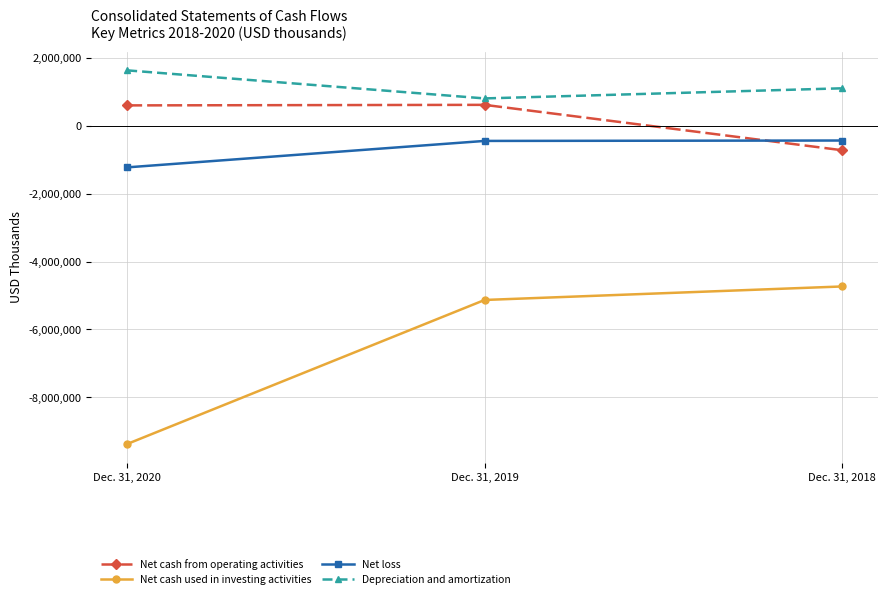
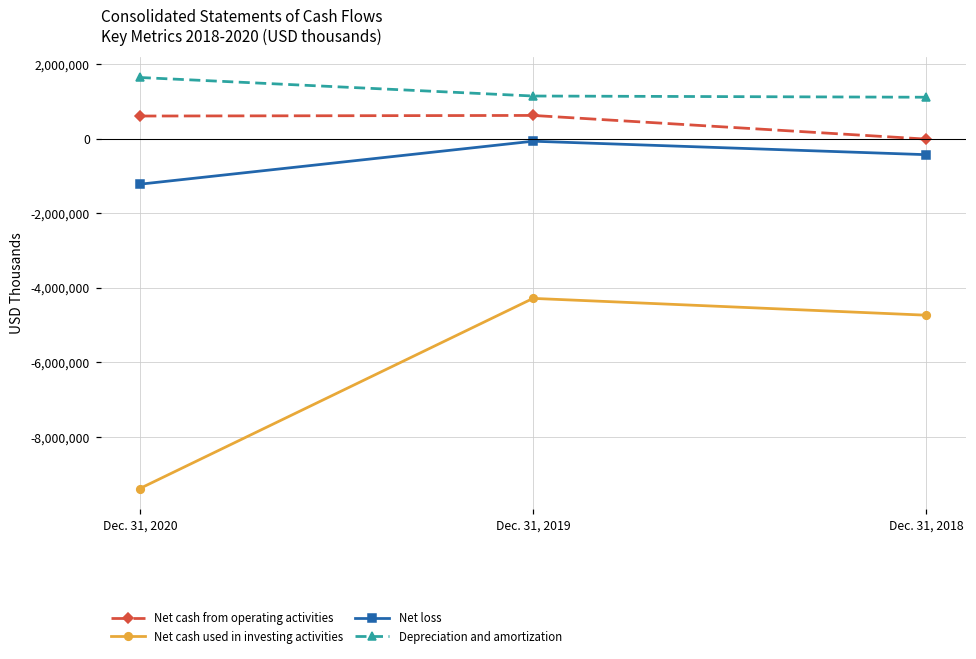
  {
    "Net cash from operating activities": {
      "Dec. 31, 2020": "600,000",
      "Dec. 31, 2019": "600,000",
-     "Dec. 31, 2018": "-700,000"
+     "Dec. 31, 2018": "0"
    },
    "Net cash used in investing activities": {
      "Dec. 31, 2020": "-9,400,000",
-     "Dec. 31, 2019": "-5,100,000",
+     "Dec. 31, 2019": "-4,300,000",
      "Dec. 31, 2018": "-4,700,000"
    },
    "Net loss": {
      "Dec. 31, 2020": "-1,200,000",
-     "Dec. 31, 2019": "-400,000",
+     "Dec. 31, 2019": "-100,000",
      "Dec. 31, 2018": "-400,000"
    },
    "Depreciation and amortization": {
      "Dec. 31, 2020": "1,600,000",
-     "Dec. 31, 2019": "800,000",
+     "Dec. 31, 2019": "1,100,000",
      "Dec. 31, 2018": "1,100,000"
    }
  }
